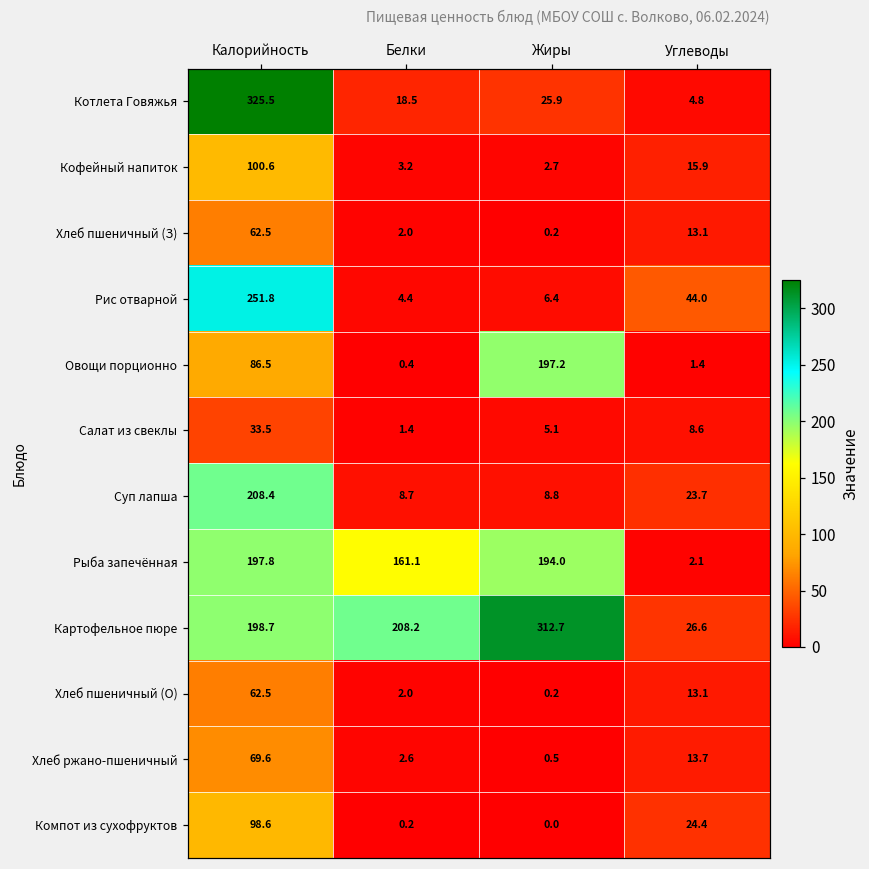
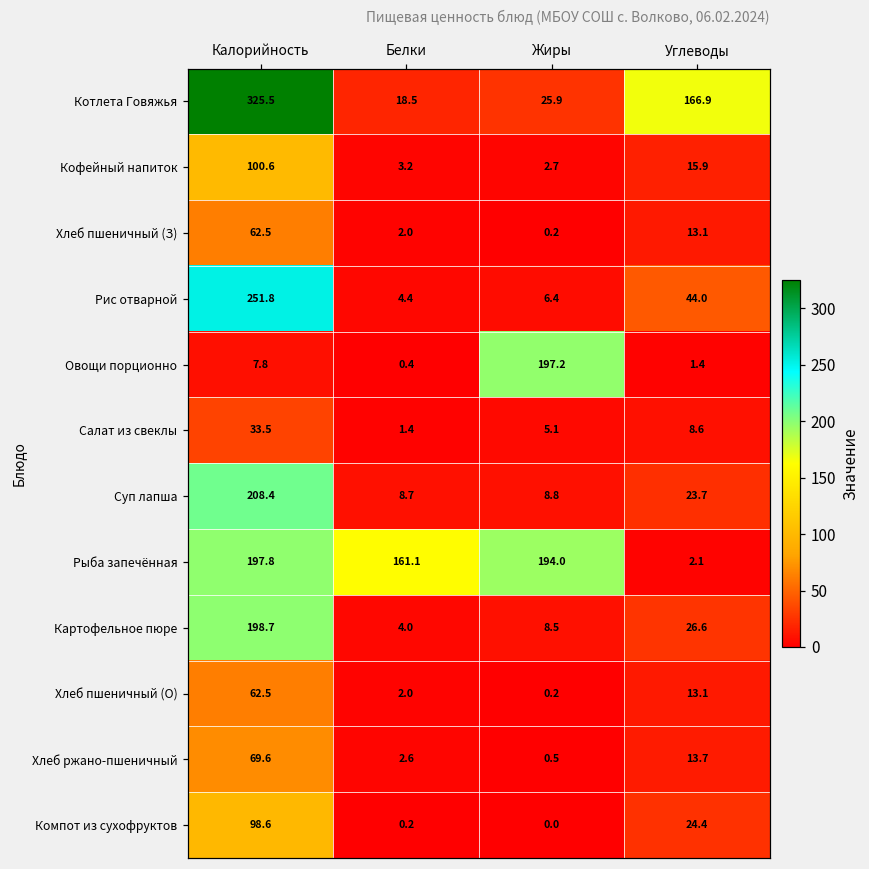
  {
    "Котлета Говяжья": {
      "Калорийность": 325.5,
      "Белки": 18.5,
      "Жиры": 25.9,
-     "Углеводы": 4.8
+     "Углеводы": 166.9
    },
    "Кофейный напиток": {
      "Калорийность": 100.6,
      "Белки": 3.2,
      "Жиры": 2.7,
      "Углеводы": 15.9
    },
    "Хлеб пшеничный (З)": {
      "Калорийность": 62.5,
      "Белки": 2.0,
      "Жиры": 0.2,
      "Углеводы": 13.1
    },
    "Рис отварной": {
      "Калорийность": 251.8,
      "Белки": 4.4,
      "Жиры": 6.4,
      "Углеводы": 44.0
    },
    "Овощи порционно": {
-     "Калорийность": 86.5,
+     "Калорийность": 7.8,
      "Белки": 0.4,
      "Жиры": 197.2,
      "Углеводы": 1.4
    },
    "Салат из свеклы": {
      "Калорийность": 33.5,
      "Белки": 1.4,
      "Жиры": 5.1,
      "Углеводы": 8.6
    },
    "Суп лапша": {
      "Калорийность": 208.4,
      "Белки": 8.7,
      "Жиры": 8.8,
      "Углеводы": 23.7
    },
    "Рыба запечённая": {
      "Калорийность": 197.8,
      "Белки": 161.1,
      "Жиры": 194.0,
      "Углеводы": 2.1
    },
    "Картофельное пюре": {
      "Калорийность": 198.7,
-     "Белки": 208.2,
-     "Жиры": 312.7,
+     "Белки": 4.0,
+     "Жиры": 8.5,
      "Углеводы": 26.6
    },
    "Хлеб пшеничный (О)": {
      "Калорийность": 62.5,
      "Белки": 2.0,
      "Жиры": 0.2,
      "Углеводы": 13.1
    },
    "Хлеб ржано-пшеничный": {
      "Калорийность": 69.6,
      "Белки": 2.6,
      "Жиры": 0.5,
      "Углеводы": 13.7
    },
    "Компот из сухофруктов": {
      "Калорийность": 98.6,
      "Белки": 0.2,
      "Жиры": 0.0,
      "Углеводы": 24.4
    }
  }
